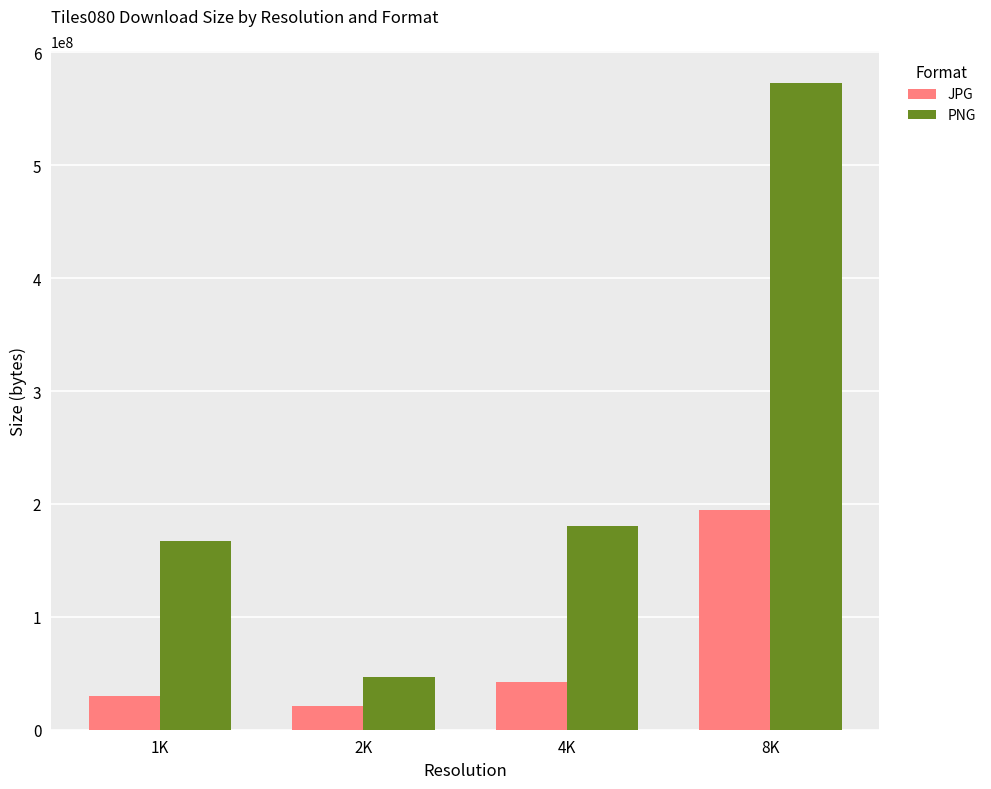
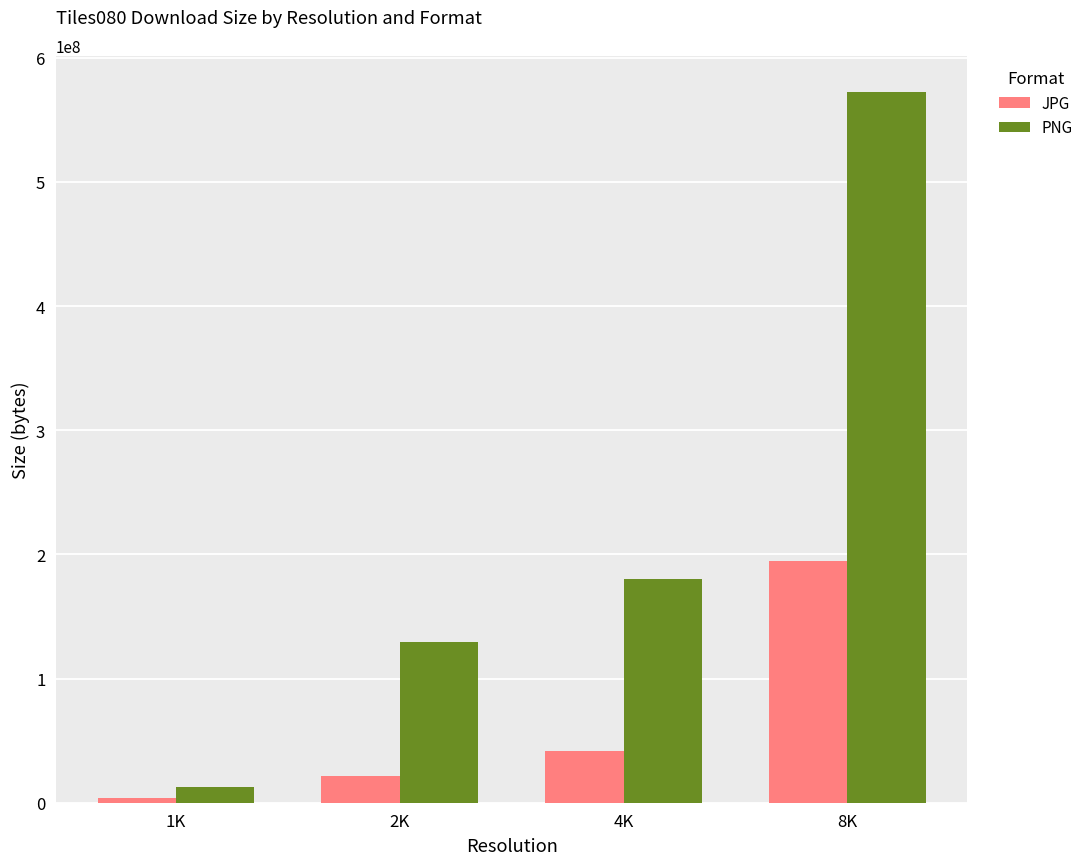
  {
    "JPG": {
-     "1K": 30000000,
+     "1K": 4000000,
      "2K": 21000000,
      "4K": 42000000,
      "8K": 195000000
    },
    "PNG": {
-     "1K": 167000000,
-     "2K": 46000000,
+     "1K": 12000000,
+     "2K": 130000000,
      "4K": 181000000,
      "8K": 573000000
    }
  }
